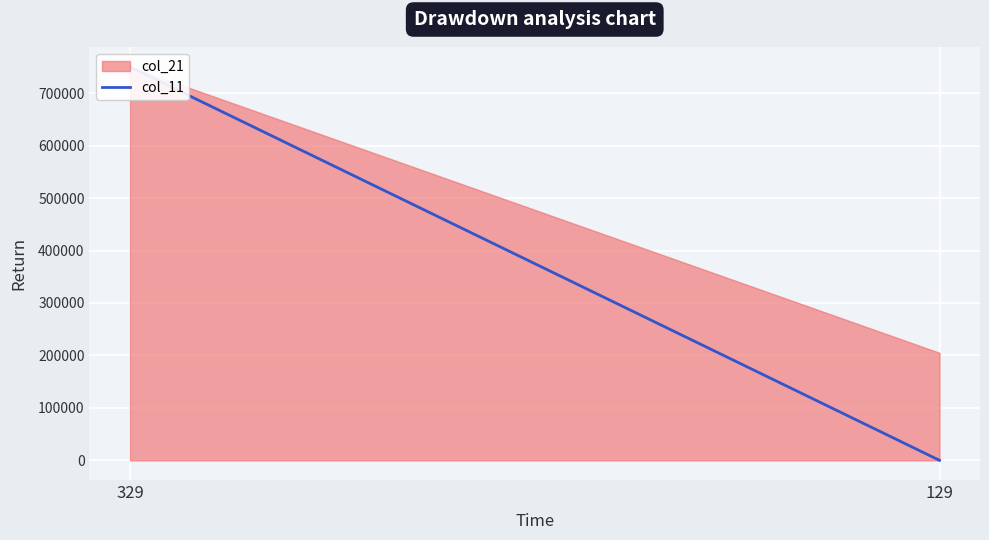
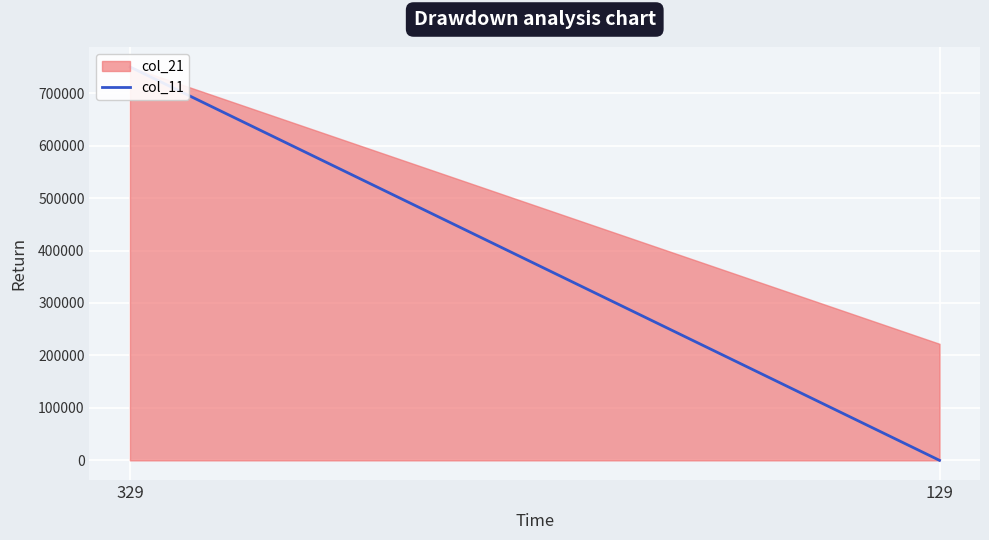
  {
    "col_21": {
-     "129": 210000
+     "129": 220000
    },
    "col_11": {
      "129": 0
    }
  }
